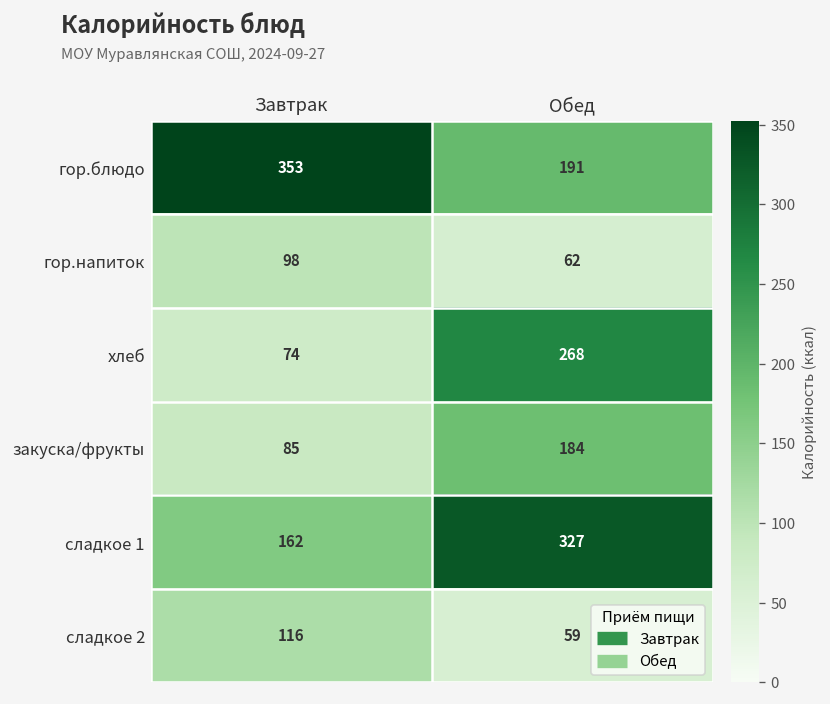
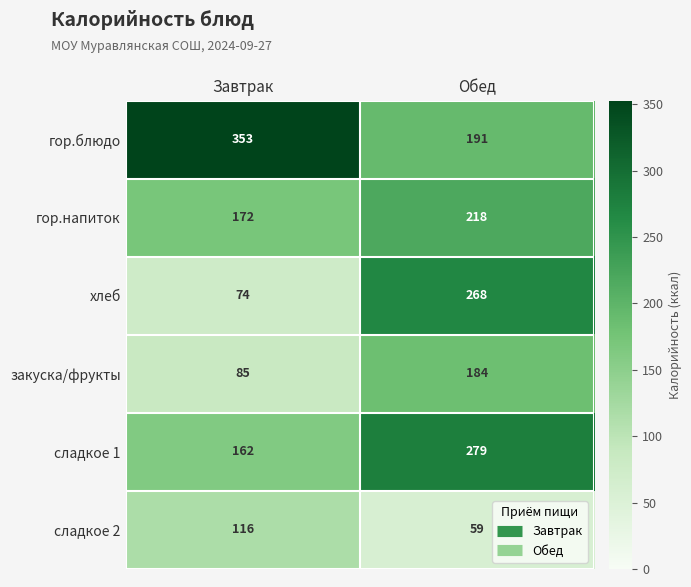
  {
    "гор.блюдо": {
      "Завтрак": 353,
      "Обед": 191
    },
    "гор.напиток": {
-     "Завтрак": 98,
-     "Обед": 62
+     "Завтрак": 172,
+     "Обед": 218
    },
    "хлеб": {
      "Завтрак": 74,
      "Обед": 268
    },
    "закуска/фрукты": {
      "Завтрак": 85,
      "Обед": 184
    },
    "сладкое 1": {
      "Завтрак": 162,
-     "Обед": 327
+     "Обед": 279
    },
    "сладкое 2": {
      "Завтрак": 116,
      "Обед": 59
    }
  }
